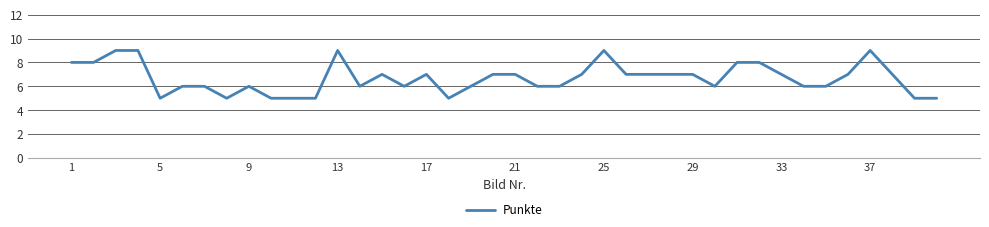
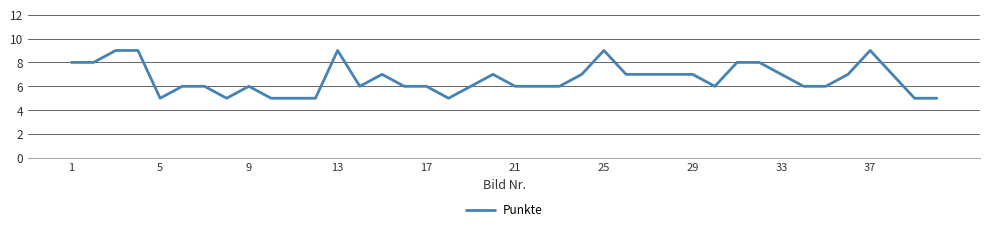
  {
    "1": 8,
    "5": 5,
    "9": 6,
    "13": 9,
-   "17": 7,
-   "21": 7,
+   "17": 6,
+   "21": 6,
    "25": 9,
    "29": 7,
    "33": 7,
    "37": 9
  }
